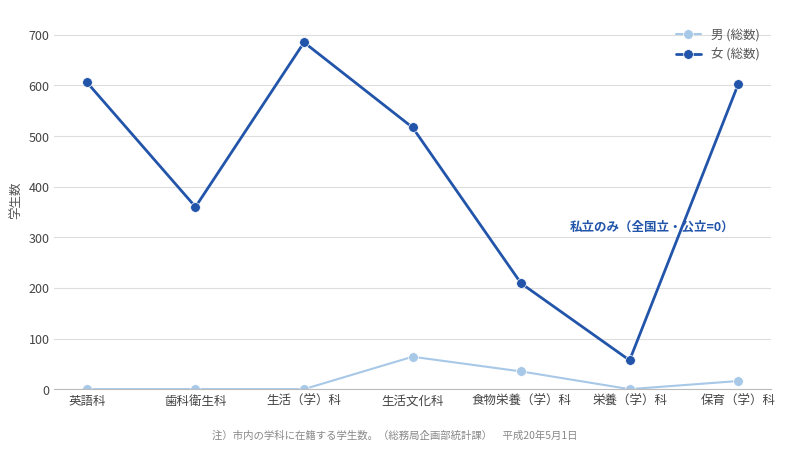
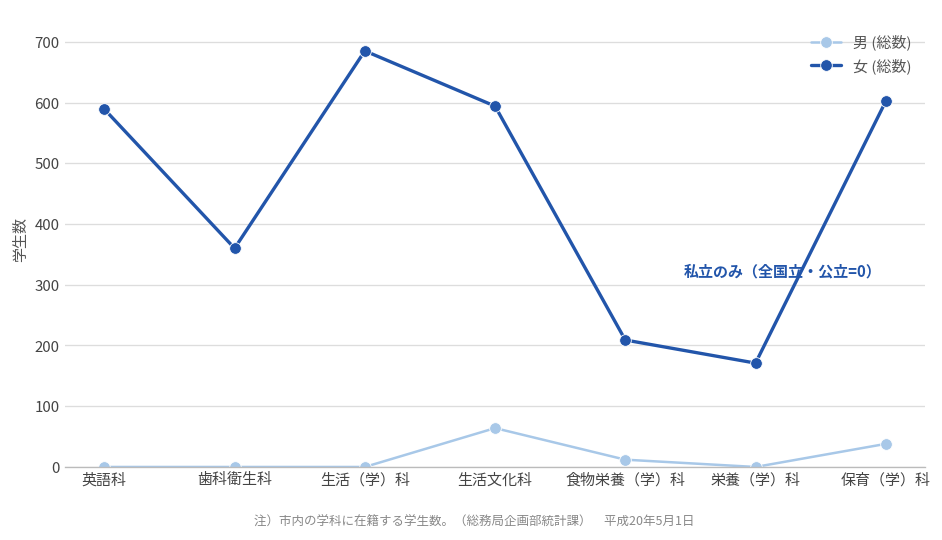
  {
    "男 (総数)": {
      "英語科": 0,
      "歯科衛生科": 0,
      "生活（学）科": 0,
      "生活文化科": 60,
-     "食物栄養（学）科": 40,
+     "食物栄養（学）科": 10,
      "栄養（学）科": 0,
-     "保育（学）科": 20
+     "保育（学）科": 40
    },
    "女 (総数)": {
-     "英語科": 610,
+     "英語科": 590,
      "歯科衛生科": 360,
      "生活（学）科": 690,
-     "生活文化科": 520,
+     "生活文化科": 590,
      "食物栄養（学）科": 210,
-     "栄養（学）科": 60,
+     "栄養（学）科": 170,
      "保育（学）科": 600
    }
  }
